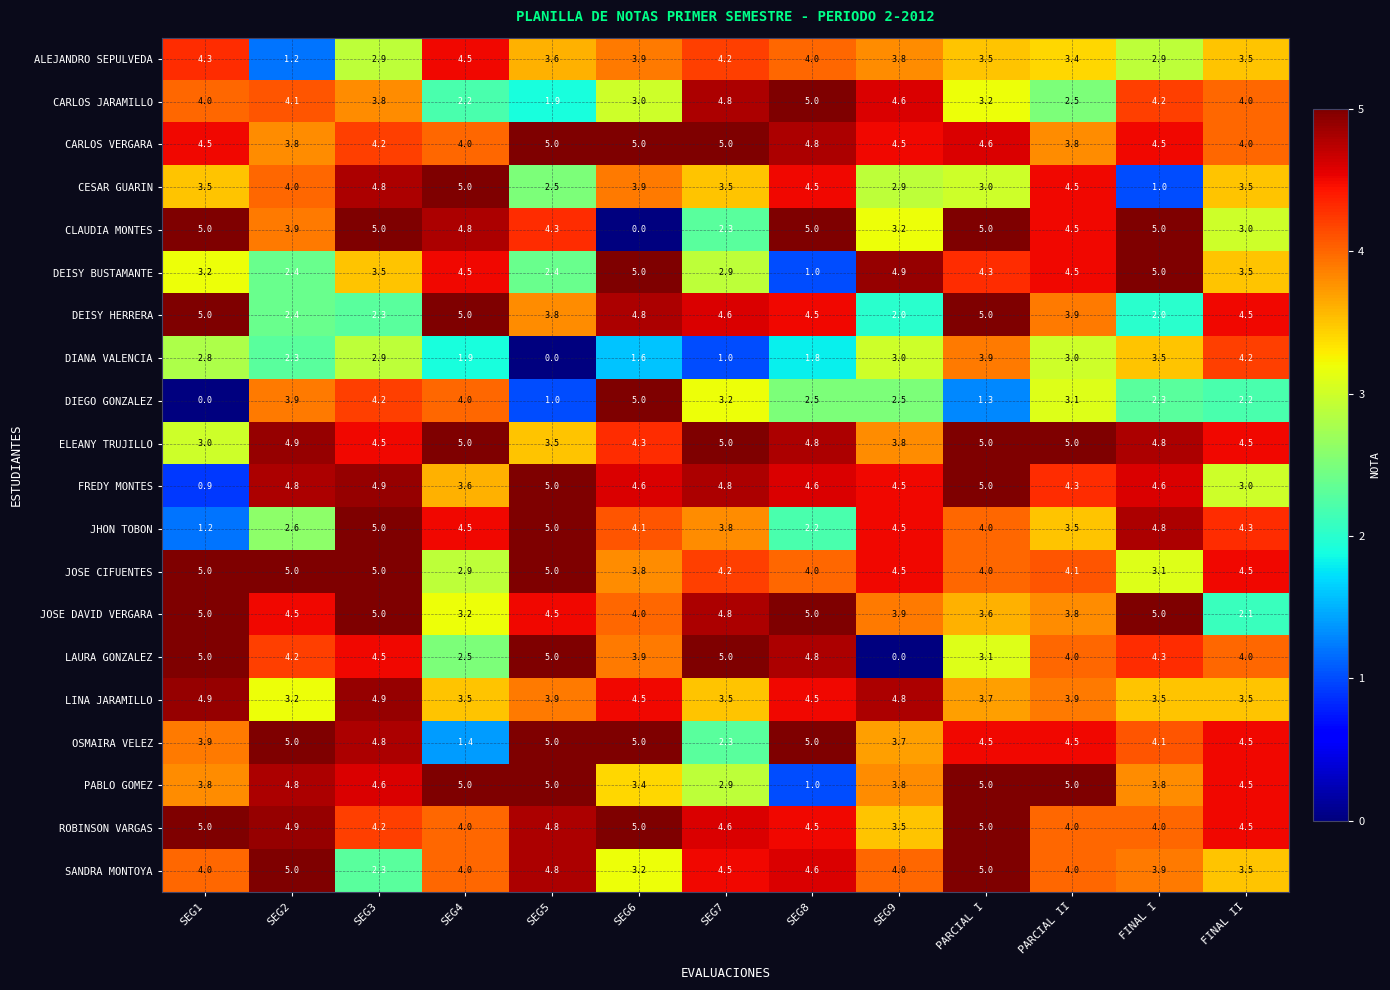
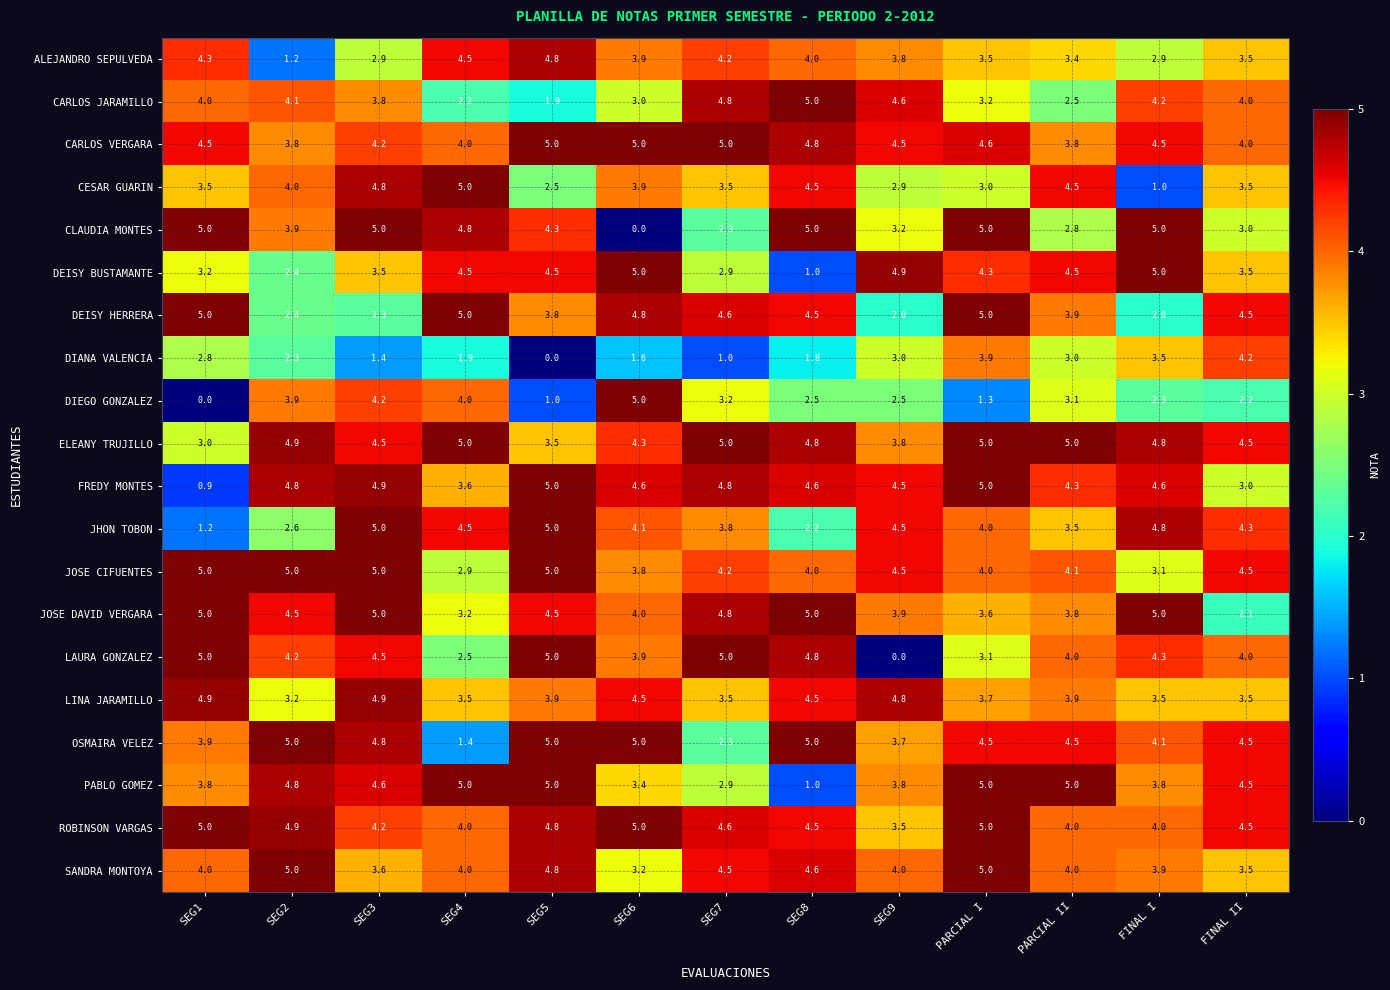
  {
    "ALEJANDRO SEPULVEDA": {
      "SEG1": 4.3,
      "SEG2": 1.2,
      "SEG3": 2.9,
      "SEG4": 4.5,
-     "SEG5": 3.6,
+     "SEG5": 4.8,
      "SEG6": 3.9,
      "SEG7": 4.2,
      "SEG8": 4.0,
      "SEG9": 3.8,
      "PARCIAL I": 3.5,
      "PARCIAL II": 3.4,
      "FINAL I": 2.9,
      "FINAL II": 3.5
    },
    "CLAUDIA MONTES": {
      "SEG1": 5.0,
      "SEG2": 3.9,
      "SEG3": 5.0,
      "SEG4": 4.8,
      "SEG5": 4.3,
      "SEG6": 0.0,
      "SEG7": 2.3,
      "SEG8": 5.0,
      "SEG9": 3.2,
      "PARCIAL I": 5.0,
-     "PARCIAL II": 4.5,
+     "PARCIAL II": 2.8,
      "FINAL I": 5.0,
      "FINAL II": 3.0
    },
    "DEISY BUSTAMANTE": {
      "SEG1": 3.2,
      "SEG2": 2.4,
      "SEG3": 3.5,
      "SEG4": 4.5,
-     "SEG5": 2.4,
+     "SEG5": 4.5,
      "SEG6": 5.0,
      "SEG7": 2.9,
      "SEG8": 1.0,
      "SEG9": 4.9,
      "PARCIAL I": 4.3,
      "PARCIAL II": 4.5,
      "FINAL I": 5.0,
      "FINAL II": 3.5
    },
    "DIANA VALENCIA": {
      "SEG1": 2.8,
      "SEG2": 2.3,
-     "SEG3": 2.9,
+     "SEG3": 1.4,
      "SEG4": 1.9,
      "SEG5": 0.0,
      "SEG6": 1.6,
      "SEG7": 1.0,
      "SEG8": 1.8,
      "SEG9": 3.0,
      "PARCIAL I": 3.9,
      "PARCIAL II": 3.0,
      "FINAL I": 3.5,
      "FINAL II": 4.2
    },
    "SANDRA MONTOYA": {
      "SEG1": 4.0,
      "SEG2": 5.0,
-     "SEG3": 2.3,
+     "SEG3": 3.6,
      "SEG4": 4.0,
      "SEG5": 4.8,
      "SEG6": 3.2,
      "SEG7": 4.5,
      "SEG8": 4.6,
      "SEG9": 4.0,
      "PARCIAL I": 5.0,
      "PARCIAL II": 4.0,
      "FINAL I": 3.9,
      "FINAL II": 3.5
    }
  }
